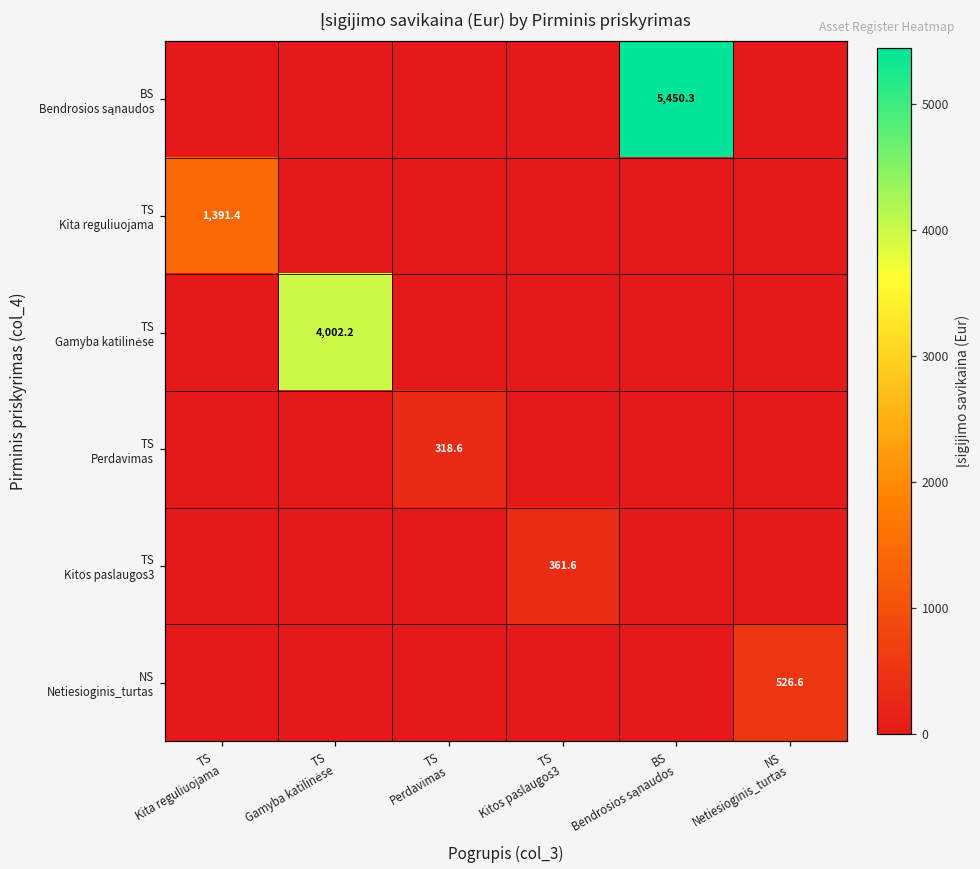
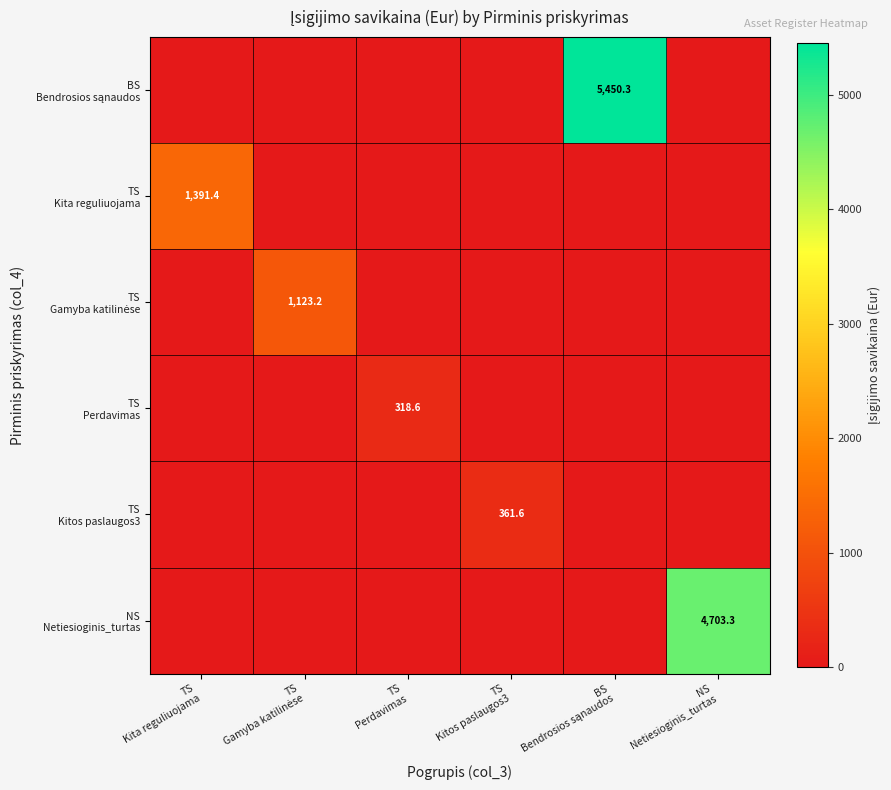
  {
    "BS Bendrosios sąnaudos": {
      "BS Bendrosios sąnaudos": "5,450.3"
    },
    "TS Kita reguliuojama": {
      "TS Kita reguliuojama": "1,391.4"
    },
    "TS Gamyba katilinėse": {
-     "TS Gamyba katilinėse": "4,002.2"
+     "TS Gamyba katilinėse": "1,123.2"
    },
    "TS Perdavimas": {
      "TS Perdavimas": "318.6"
    },
    "TS Kitos paslaugos3": {
      "TS Kitos paslaugos3": "361.6"
    },
    "NS Netiesioginis_turtas": {
-     "NS Netiesioginis_turtas": "526.6"
+     "NS Netiesioginis_turtas": "4,703.3"
    }
  }
